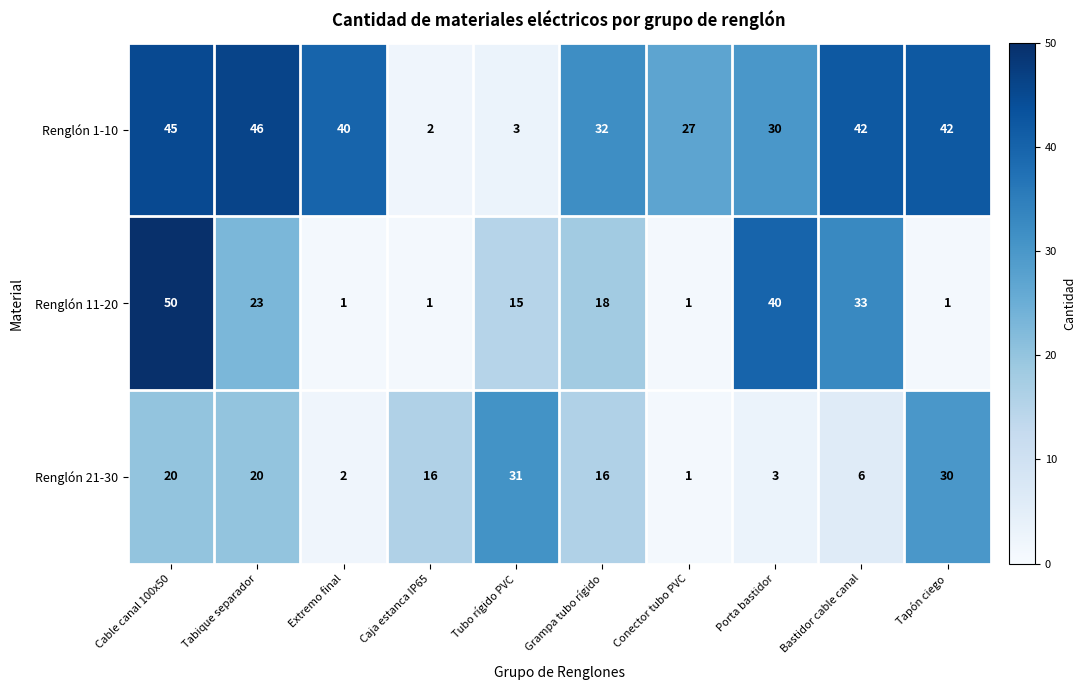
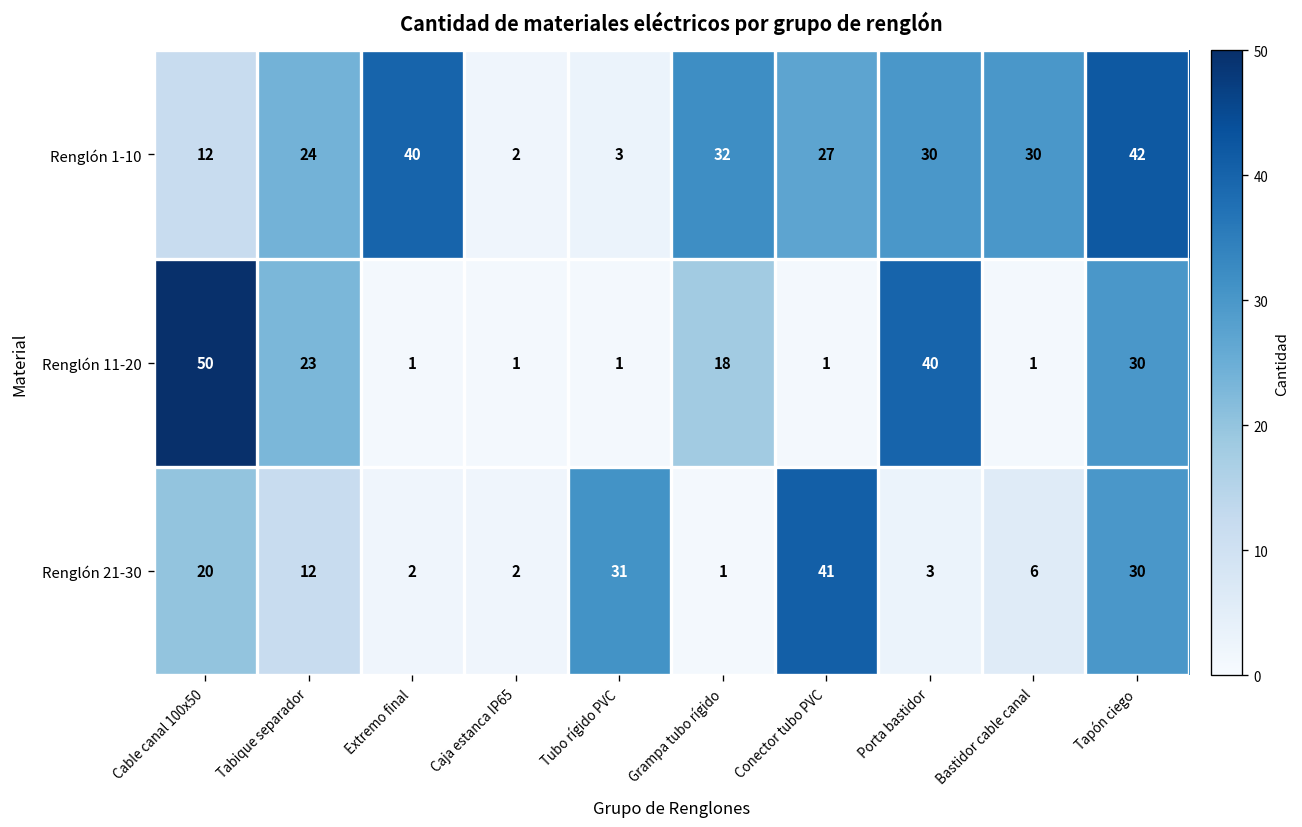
  {
    "Renglón 1-10": {
-     "Cable canal 100x50": 45,
-     "Tabique separador": 46,
+     "Cable canal 100x50": 12,
+     "Tabique separador": 24,
      "Extremo final": 40,
      "Caja estanca IP65": 2,
      "Tubo rígido PVC": 3,
      "Grampa tubo rígido": 32,
      "Conector tubo PVC": 27,
      "Porta bastidor": 30,
-     "Bastidor cable canal": 42,
+     "Bastidor cable canal": 30,
      "Tapón ciego": 42
    },
    "Renglón 11-20": {
      "Cable canal 100x50": 50,
      "Tabique separador": 23,
      "Extremo final": 1,
      "Caja estanca IP65": 1,
-     "Tubo rígido PVC": 15,
+     "Tubo rígido PVC": 1,
      "Grampa tubo rígido": 18,
      "Conector tubo PVC": 1,
      "Porta bastidor": 40,
-     "Bastidor cable canal": 33,
-     "Tapón ciego": 1
+     "Bastidor cable canal": 1,
+     "Tapón ciego": 30
    },
    "Renglón 21-30": {
      "Cable canal 100x50": 20,
-     "Tabique separador": 20,
+     "Tabique separador": 12,
      "Extremo final": 2,
-     "Caja estanca IP65": 16,
+     "Caja estanca IP65": 2,
      "Tubo rígido PVC": 31,
-     "Grampa tubo rígido": 16,
-     "Conector tubo PVC": 1,
+     "Grampa tubo rígido": 1,
+     "Conector tubo PVC": 41,
      "Porta bastidor": 3,
      "Bastidor cable canal": 6,
      "Tapón ciego": 30
    }
  }
